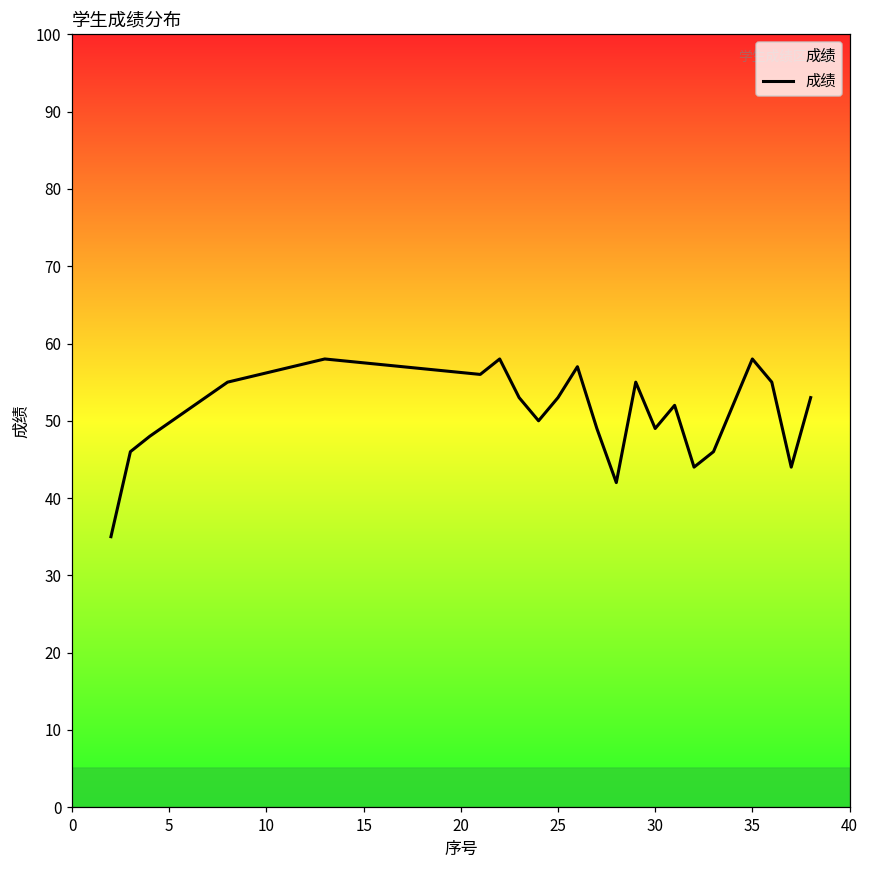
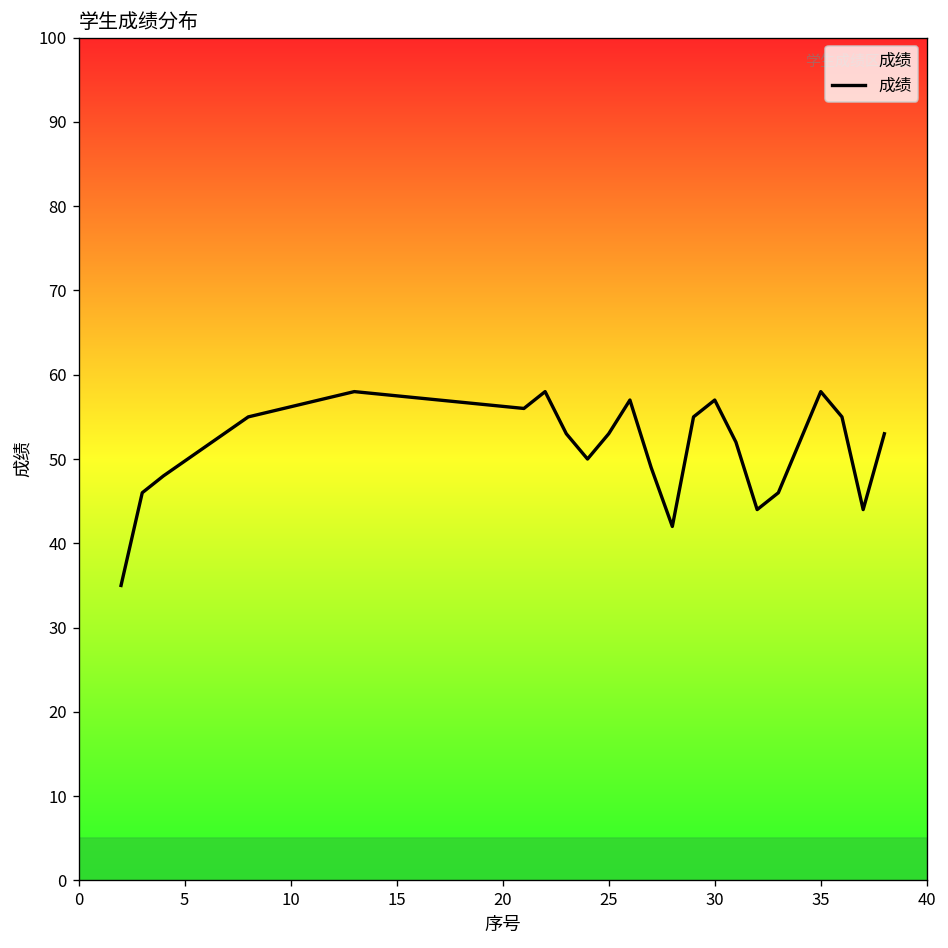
  {
    "25": 53,
-   "30": 49,
+   "30": 57,
    "35": 58
  }
